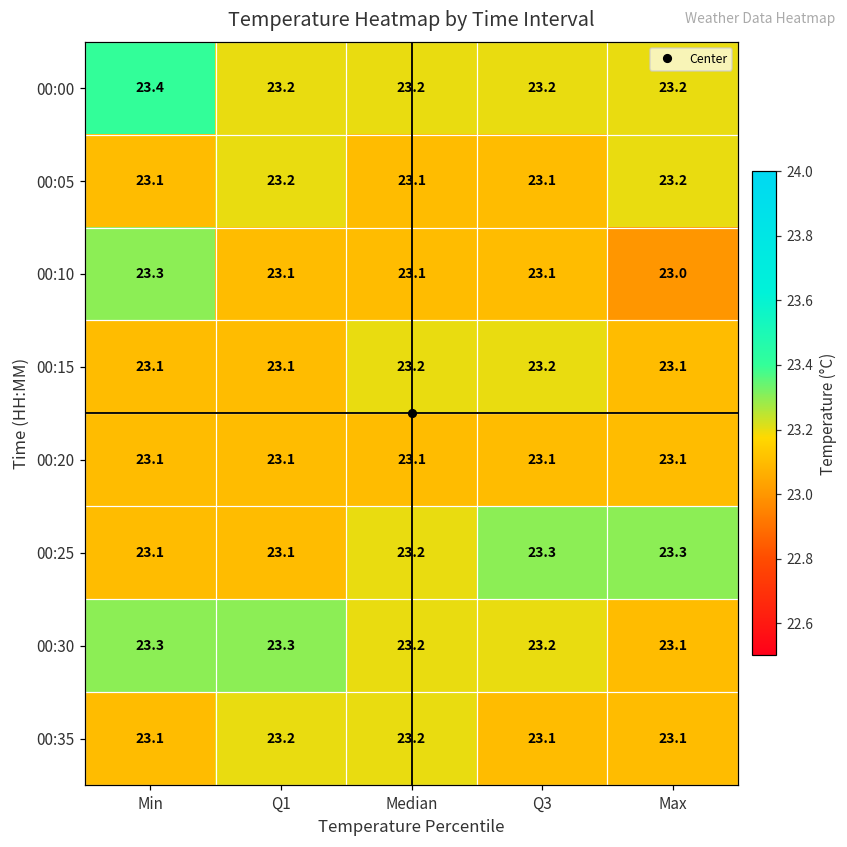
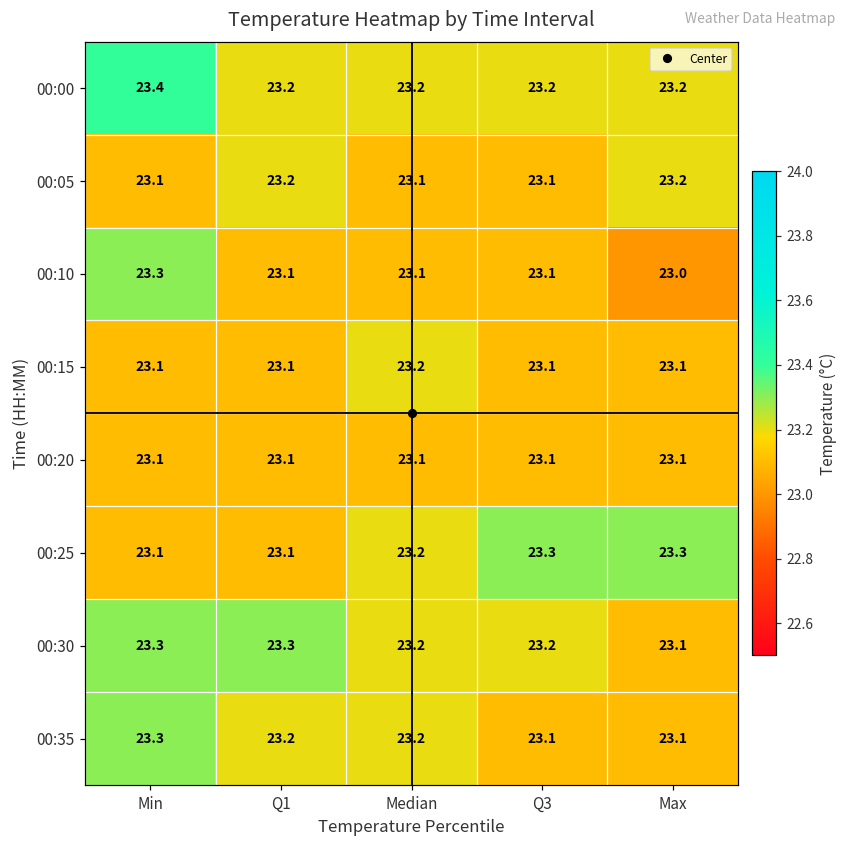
  {
    "00:00": {
      "Min": 23.4,
      "Q1": 23.2,
      "Median": 23.2,
      "Q3": 23.2,
      "Max": 23.2
    },
    "00:05": {
      "Min": 23.1,
      "Q1": 23.2,
      "Median": 23.1,
      "Q3": 23.1,
      "Max": 23.2
    },
    "00:10": {
      "Min": 23.3,
      "Q1": 23.1,
      "Median": 23.1,
      "Q3": 23.1,
      "Max": 23.0
    },
    "00:15": {
      "Min": 23.1,
      "Q1": 23.1,
      "Median": 23.2,
-     "Q3": 23.2,
+     "Q3": 23.1,
      "Max": 23.1
    },
    "00:20": {
      "Min": 23.1,
      "Q1": 23.1,
      "Median": 23.1,
      "Q3": 23.1,
      "Max": 23.1
    },
    "00:25": {
      "Min": 23.1,
      "Q1": 23.1,
      "Median": 23.2,
      "Q3": 23.3,
      "Max": 23.3
    },
    "00:30": {
      "Min": 23.3,
      "Q1": 23.3,
      "Median": 23.2,
      "Q3": 23.2,
      "Max": 23.1
    },
    "00:35": {
-     "Min": 23.1,
+     "Min": 23.3,
      "Q1": 23.2,
      "Median": 23.2,
      "Q3": 23.1,
      "Max": 23.1
    }
  }
